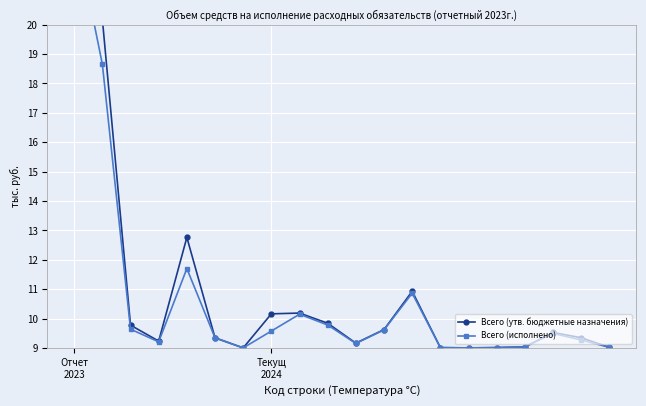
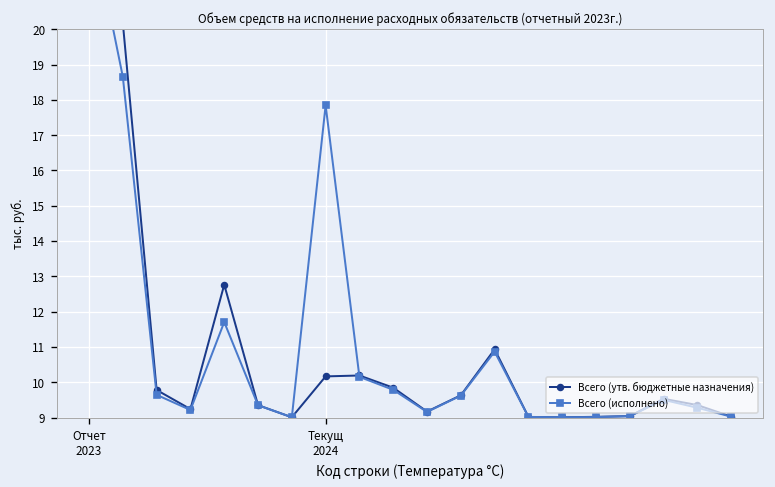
  {
    "Всего (утв. бюджетные назначения)": {
      "Текущ 2024": 10.2
    },
    "Всего (исполнено)": {
-     "Текущ 2024": 9.6
+     "Текущ 2024": 17.8
    }
  }
